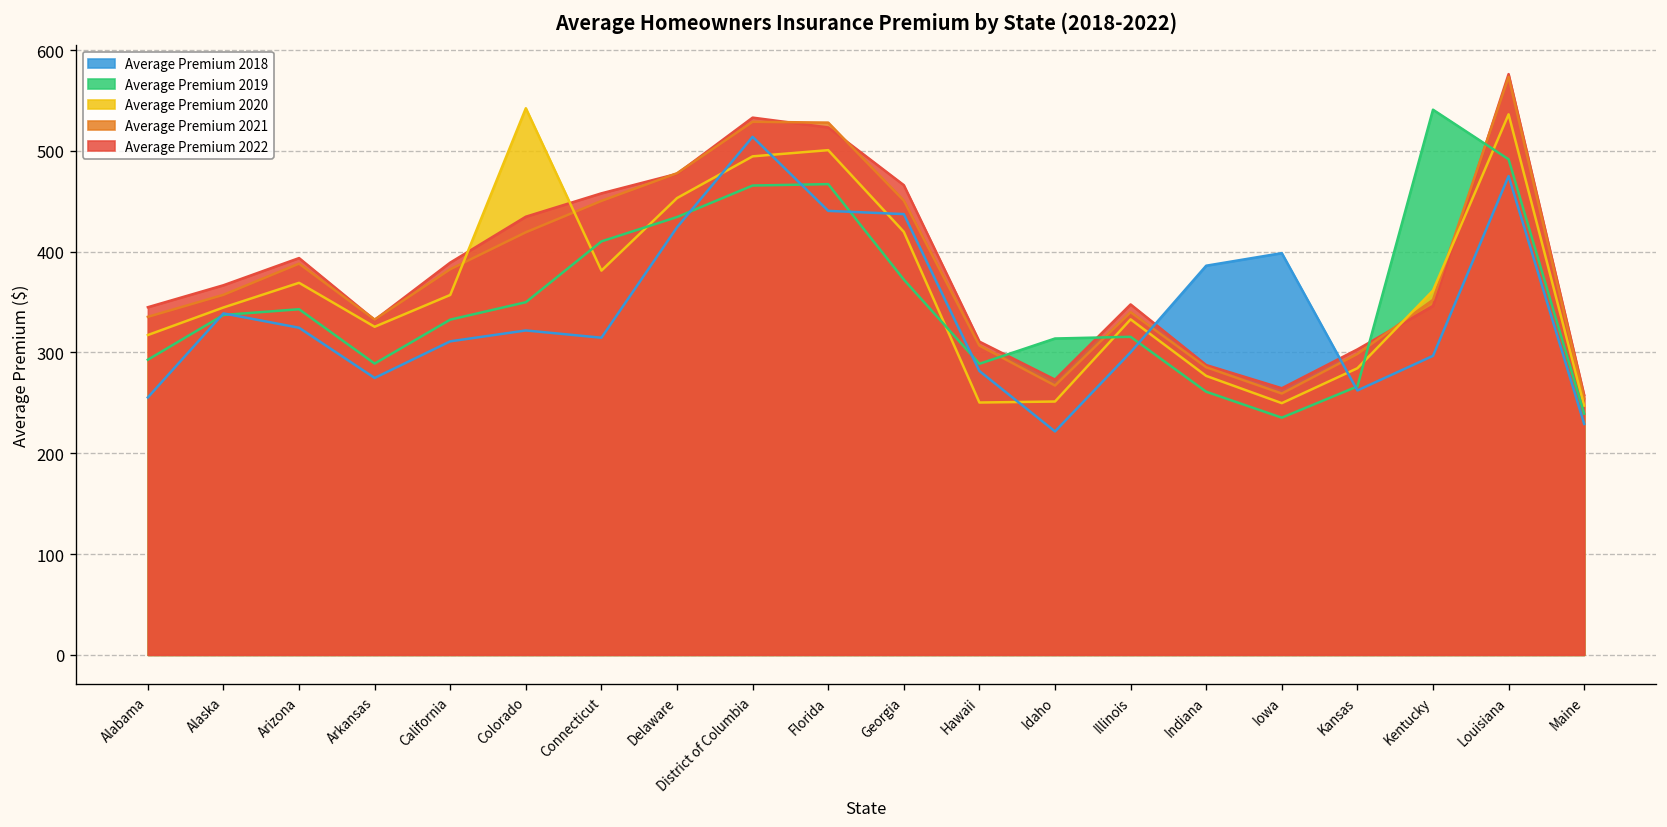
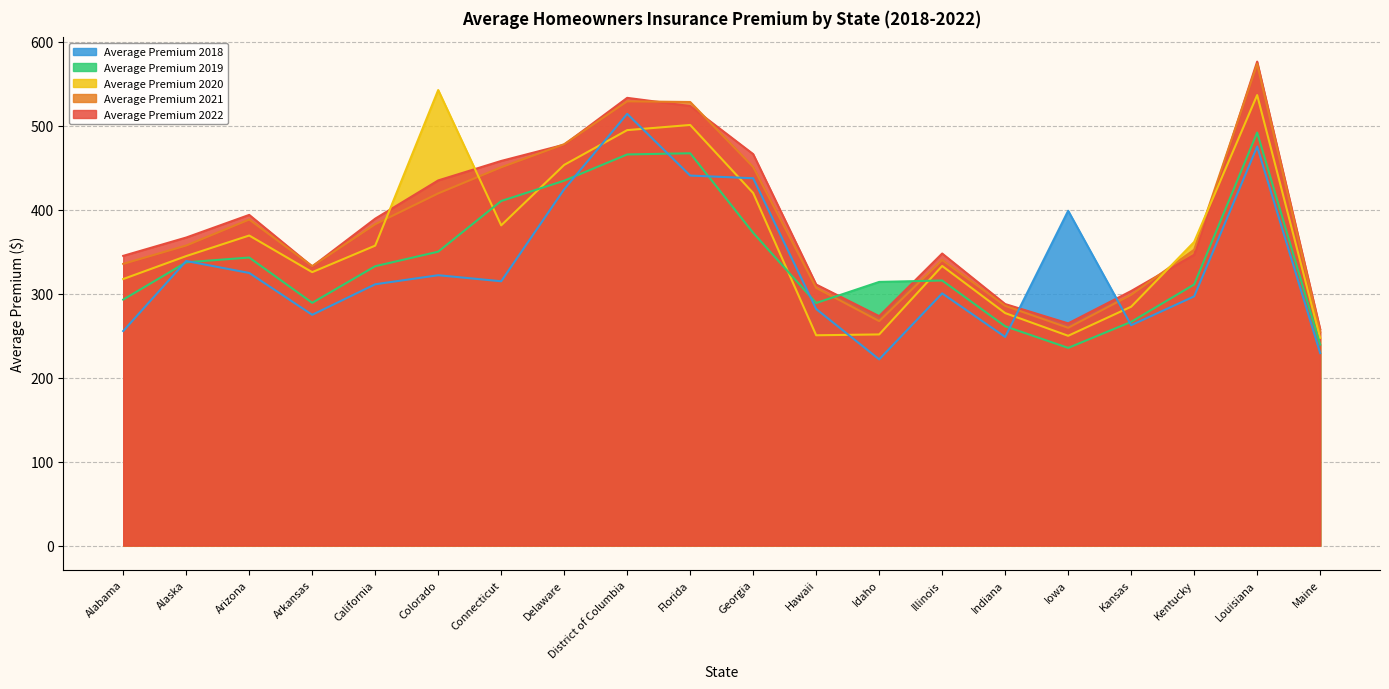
  {
    "Average Premium 2018": {
      "Alabama": 260,
      "Arizona": 320,
      "Arkansas": 270,
      "California": 310,
      "Colorado": 320,
      "Connecticut": 310,
      "Delaware": 420,
      "District of Columbia": 510,
      "Florida": 440,
      "Georgia": 440,
      "Hawaii": 280,
      "Idaho": 220,
      "Illinois": 300,
-     "Indiana": 390,
+     "Indiana": 250,
      "Iowa": 400,
      "Kansas": 260,
      "Kentucky": 300,
      "Louisiana": 480,
      "Maine": 230
    },
    "Average Premium 2019": {
      "Alabama": 290,
      "Arizona": 340,
      "Arkansas": 290,
      "California": 330,
      "Colorado": 350,
      "Connecticut": 410,
      "Delaware": 430,
      "District of Columbia": 470,
      "Florida": 470,
      "Georgia": 370,
      "Hawaii": 290,
      "Idaho": 310,
      "Illinois": 320,
      "Indiana": 260,
      "Iowa": 240,
      "Kansas": 270,
-     "Kentucky": 540,
+     "Kentucky": 310,
      "Louisiana": 490,
      "Maine": 240
    },
    "Average Premium 2020": {
      "Alabama": 320,
      "Alaska": 340,
      "Arizona": 370,
      "Arkansas": 330,
      "California": 360,
      "Colorado": 540,
      "Connecticut": 380,
      "Delaware": 450,
      "District of Columbia": 490,
      "Florida": 500,
      "Georgia": 420,
      "Hawaii": 250,
      "Idaho": 250,
      "Illinois": 330,
      "Indiana": 280,
      "Iowa": 250,
      "Kansas": 280,
      "Kentucky": 360,
      "Louisiana": 540,
      "Maine": 250
    }
  }
